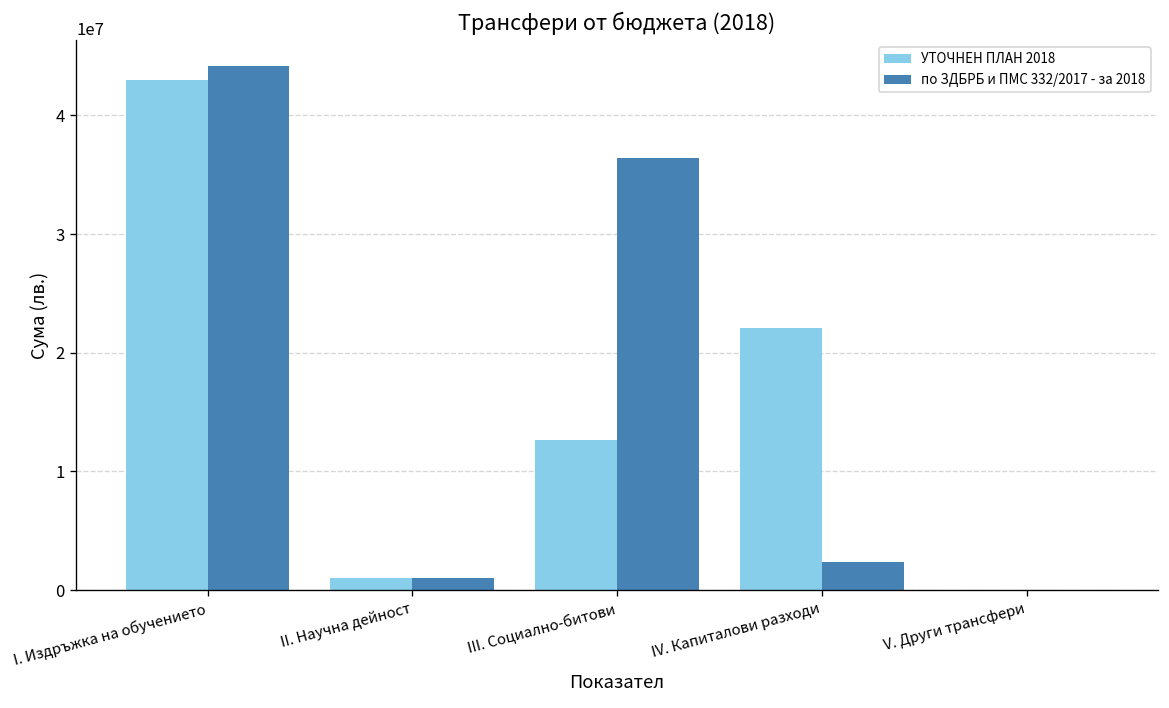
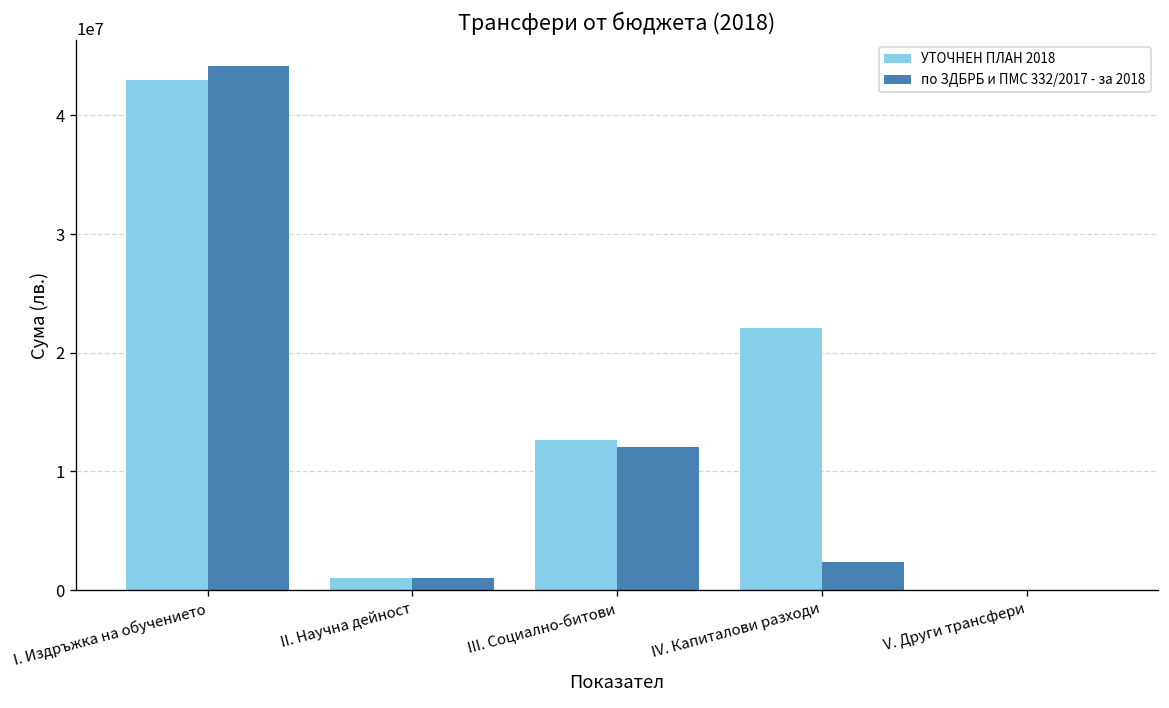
  {
    "УТОЧНЕН ПЛАН 2018": {
      "I. Издръжка на обучението": 43000000,
      "II. Научна дейност": 1000000,
      "III. Социално-битови": 13000000,
      "IV. Капиталови разходи": 22000000
    },
    "по ЗДБРБ и ПМС 332/2017 - за 2018": {
      "I. Издръжка на обучението": 44000000,
      "II. Научна дейност": 1000000,
-     "III. Социално-битови": 36000000,
+     "III. Социално-битови": 12000000,
      "IV. Капиталови разходи": 2000000,
      "V. Други трансфери": 0
    }
  }
